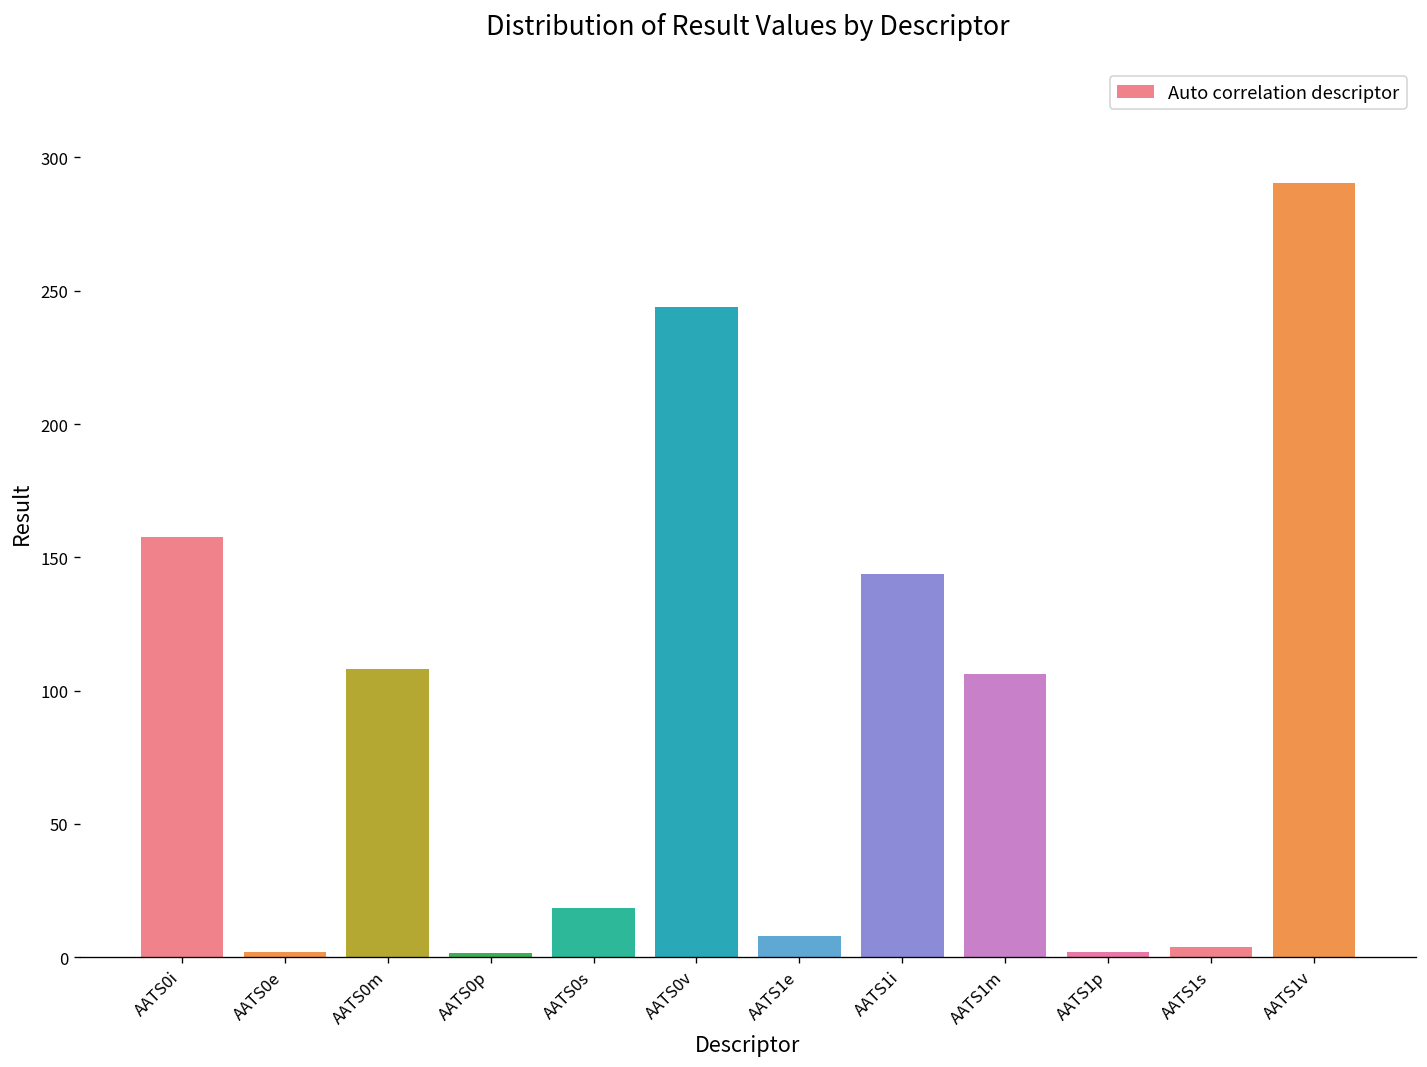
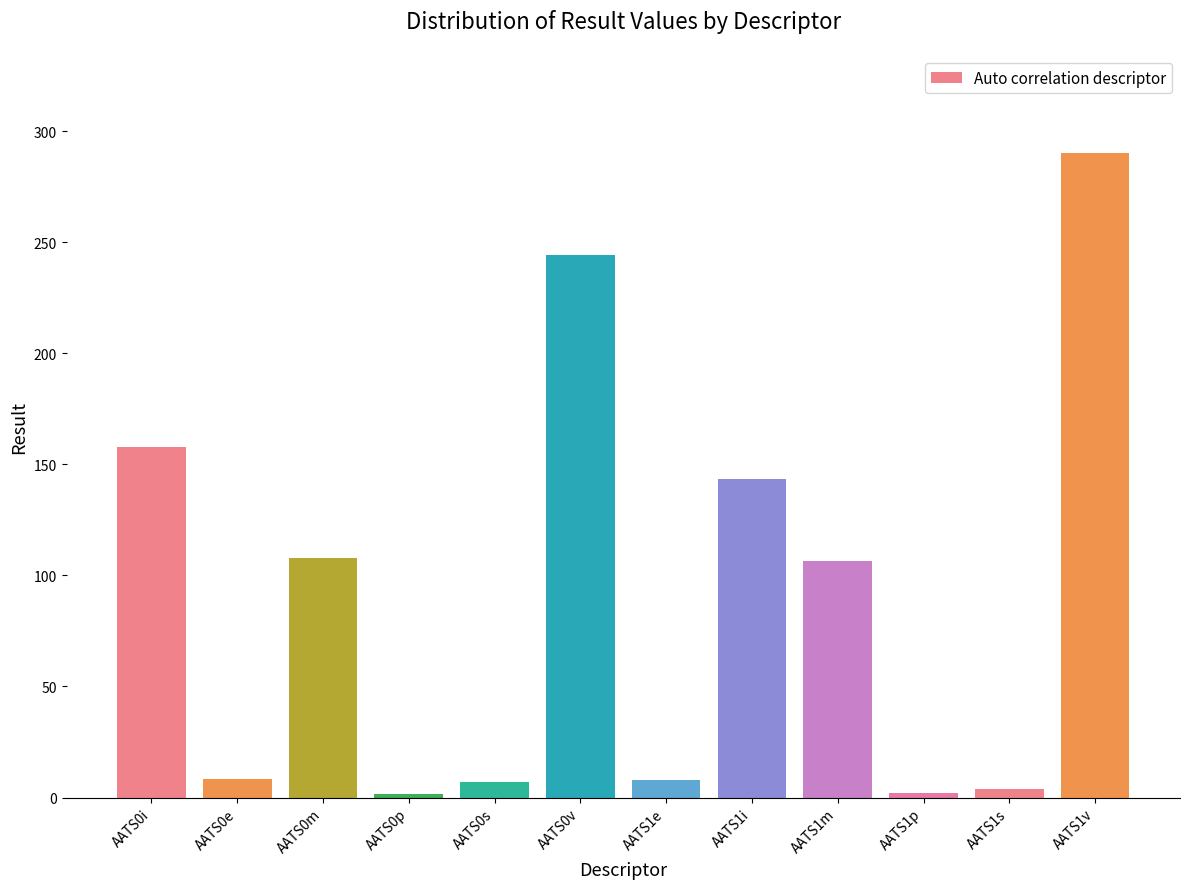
  {
    "AATS0i": 158,
-   "AATS0e": 2,
+   "AATS0e": 8,
    "AATS0m": 108,
    "AATS0p": 2,
-   "AATS0s": 18,
+   "AATS0s": 7,
    "AATS0v": 244,
    "AATS1e": 8,
    "AATS1i": 144,
    "AATS1m": 106,
    "AATS1p": 2,
    "AATS1s": 4,
    "AATS1v": 290
  }
